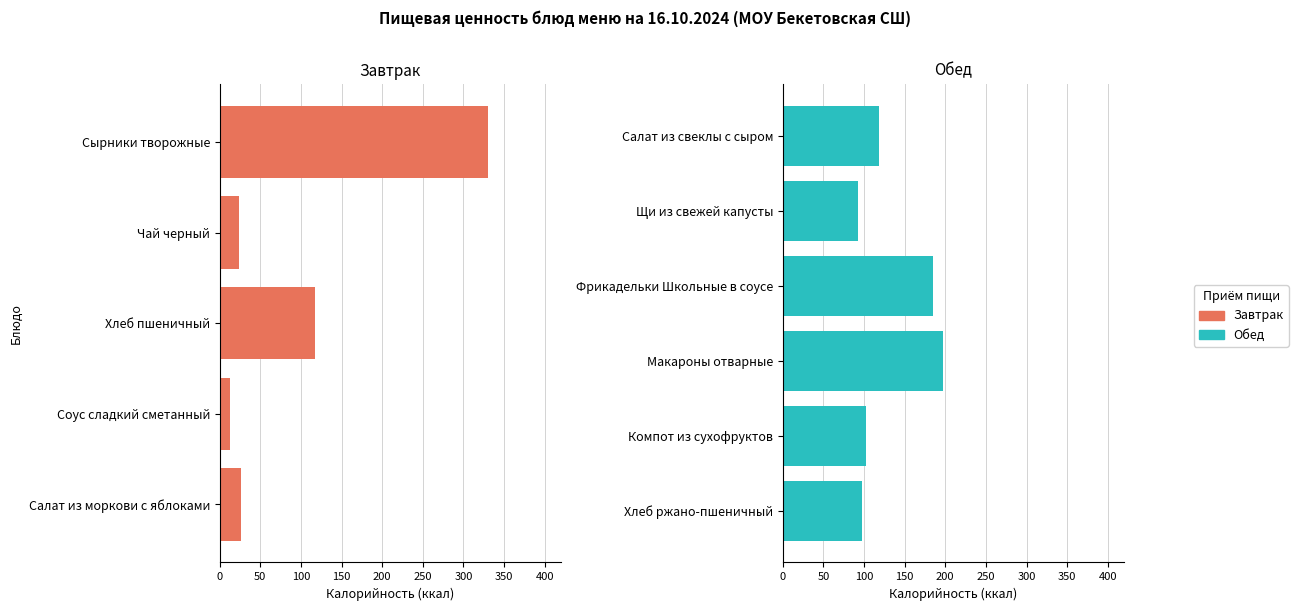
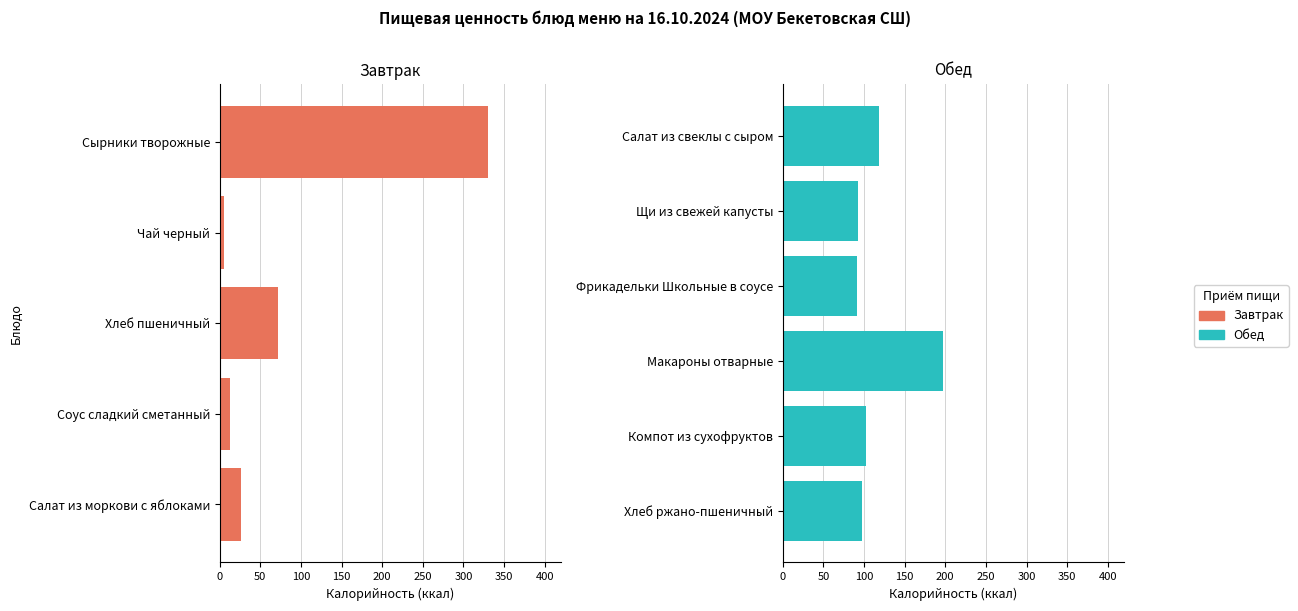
  {
    "Завтрак": {
      "Сырники творожные": 330,
-     "Чай черный": 20,
-     "Хлеб пшеничный": 120,
+     "Чай черный": 10,
+     "Хлеб пшеничный": 70,
      "Соус сладкий сметанный": 10,
      "Салат из моркови с яблоками": 30
    },
    "Обед": {
      "Салат из свеклы с сыром": 120,
      "Щи из свежей капусты": 90,
-     "Фрикадельки Школьные в соусе": 190,
+     "Фрикадельки Школьные в соусе": 90,
      "Макароны отварные": 200,
      "Компот из сухофруктов": 100,
      "Хлеб ржано-пшеничный": 100
    }
  }
